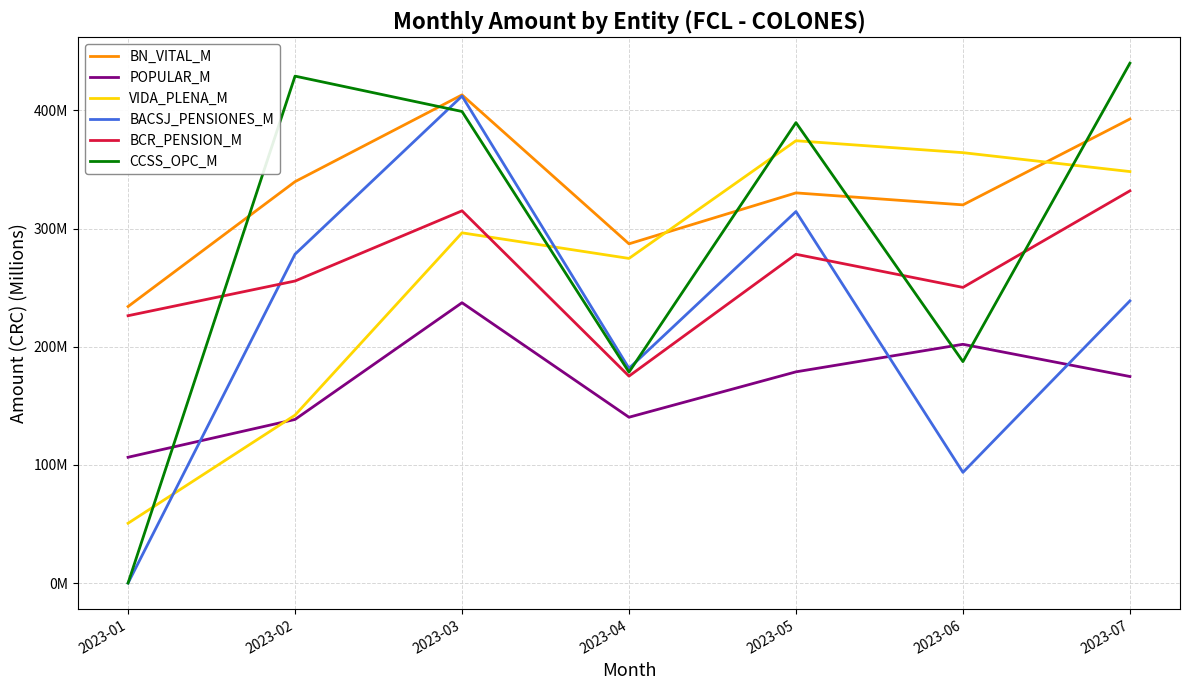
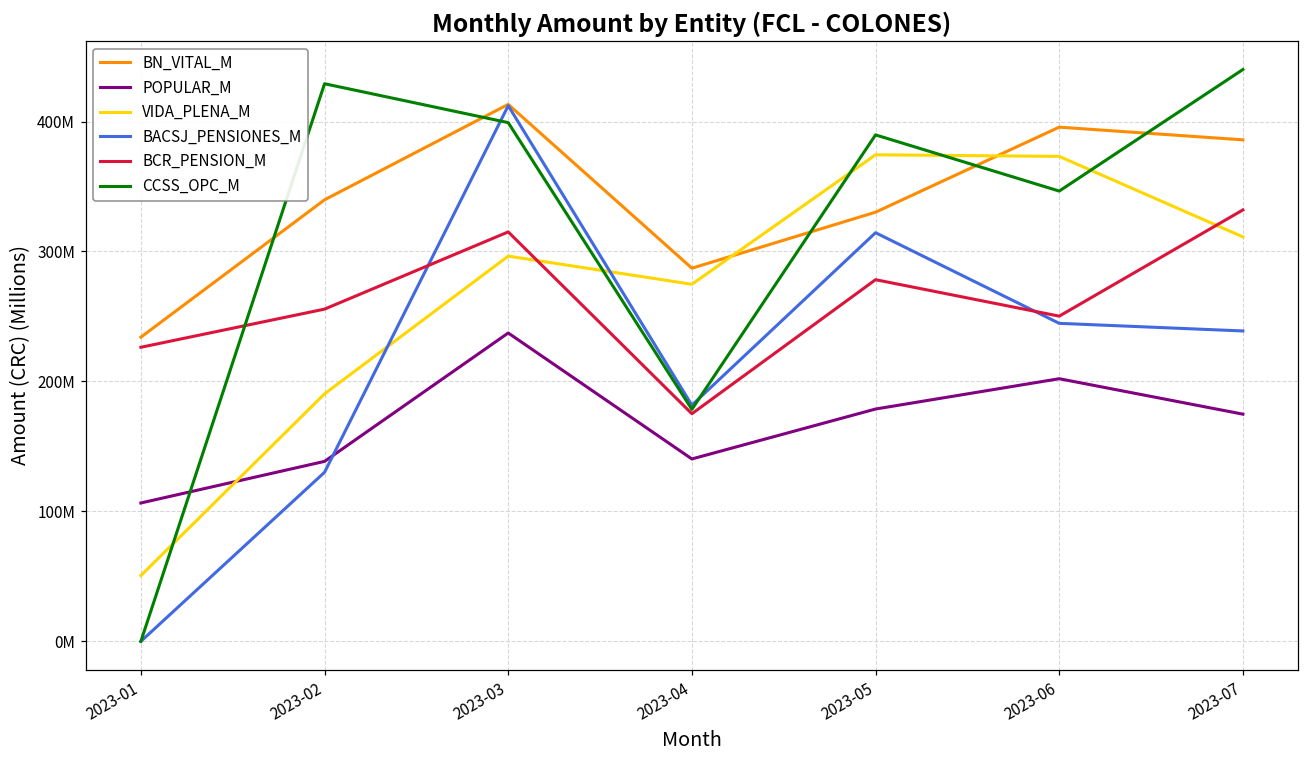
  {
    "BN_VITAL_M": {
      "2023-01": 234000000,
      "2023-02": 340000000,
      "2023-04": 287000000,
      "2023-05": 330000000,
-     "2023-06": 320000000,
-     "2023-07": 393000000
+     "2023-06": 396000000,
+     "2023-07": 386000000
    },
    "POPULAR_M": {
      "2023-01": 106000000,
      "2023-02": 138000000,
      "2023-03": 237000000,
      "2023-04": 140000000,
      "2023-05": 179000000,
      "2023-06": 202000000,
      "2023-07": 175000000
    },
    "VIDA_PLENA_M": {
      "2023-01": 51000000,
-     "2023-02": 142000000,
+     "2023-02": 190000000,
      "2023-03": 296000000,
      "2023-04": 275000000,
      "2023-05": 374000000,
-     "2023-06": 364000000,
-     "2023-07": 348000000
+     "2023-06": 373000000,
+     "2023-07": 311000000
    },
    "BACSJ_PENSIONES_M": {
-     "2023-02": 278000000,
+     "2023-02": 130000000,
      "2023-04": 182000000,
      "2023-05": 314000000,
-     "2023-06": 94000000,
+     "2023-06": 245000000,
      "2023-07": 239000000
    },
    "BCR_PENSION_M": {
      "2023-01": 226000000,
      "2023-02": 256000000,
      "2023-03": 315000000,
      "2023-04": 175000000,
      "2023-05": 278000000,
      "2023-06": 250000000,
      "2023-07": 332000000
    },
    "CCSS_OPC_M": {
      "2023-02": 429000000,
      "2023-03": 399000000,
      "2023-04": 179000000,
      "2023-05": 390000000,
-     "2023-06": 187000000,
+     "2023-06": 346000000,
      "2023-07": 440000000
    }
  }
